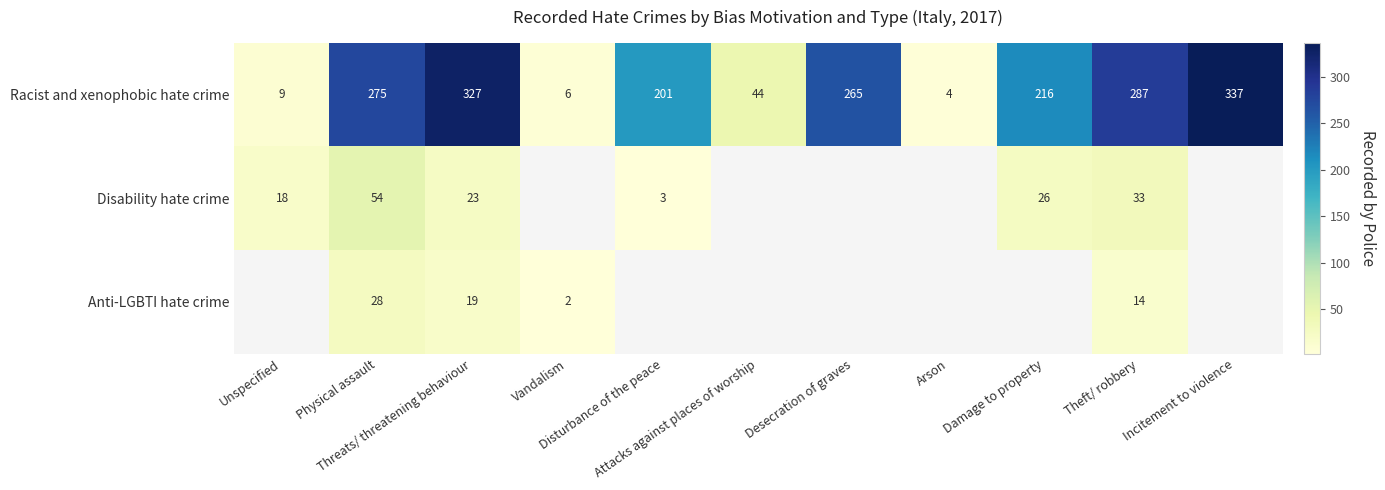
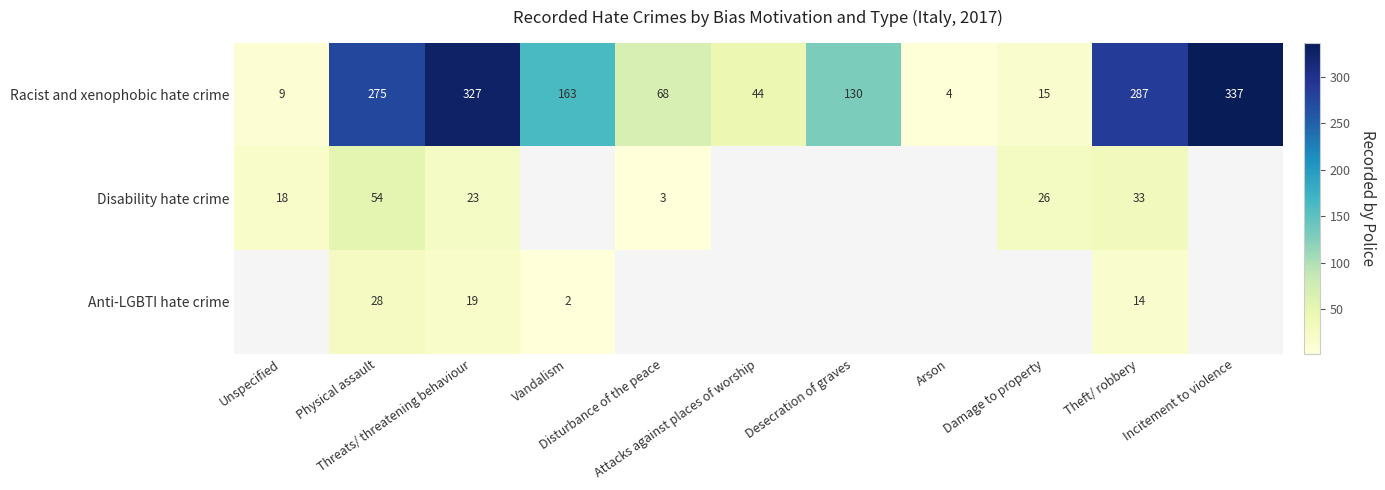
  {
    "Racist and xenophobic hate crime": {
-     "Vandalism": 6,
-     "Disturbance of the peace": 201,
-     "Desecration of graves": 265,
-     "Damage to property": 216
+     "Vandalism": 163,
+     "Disturbance of the peace": 68,
+     "Desecration of graves": 130,
+     "Damage to property": 15
    }
  }
